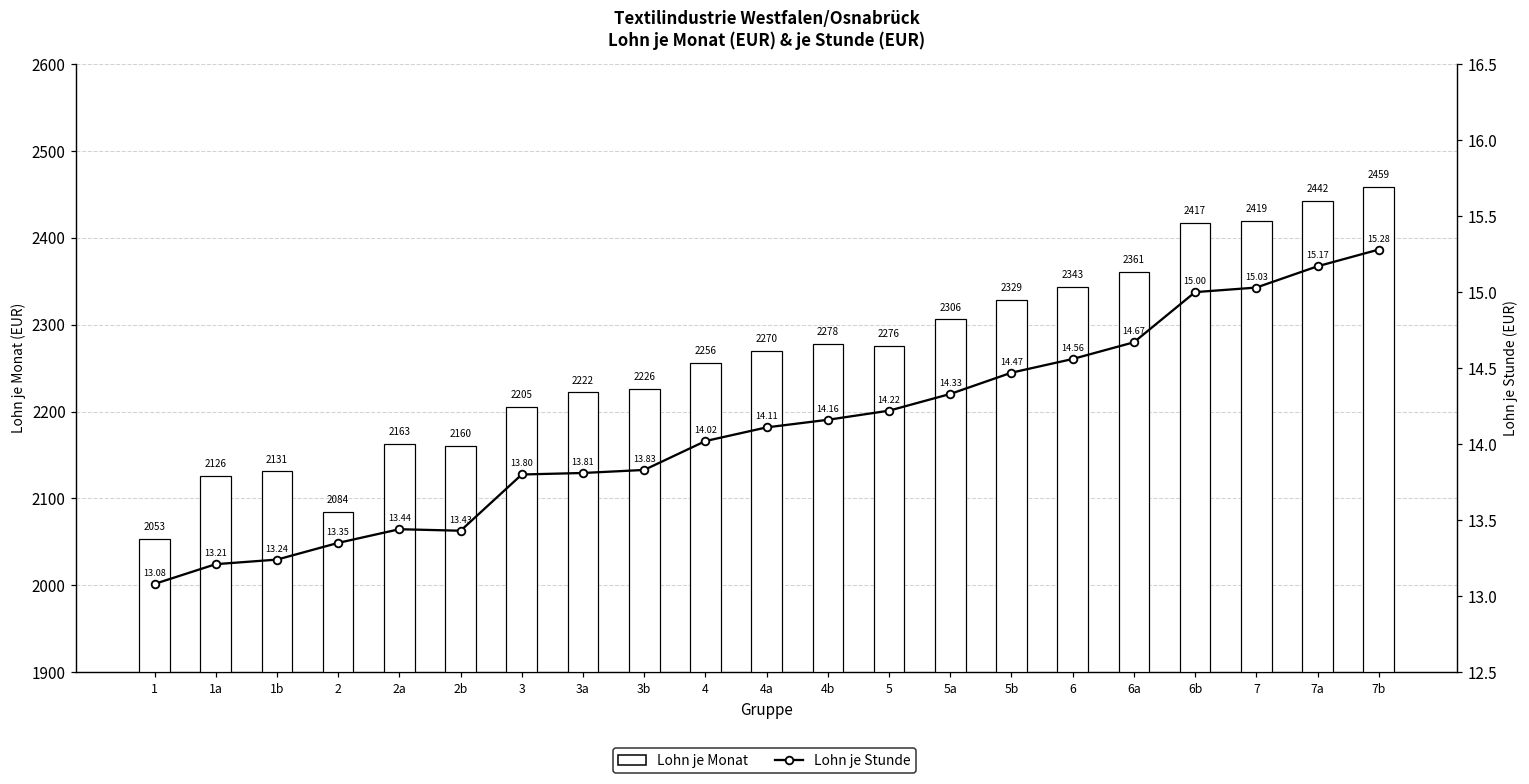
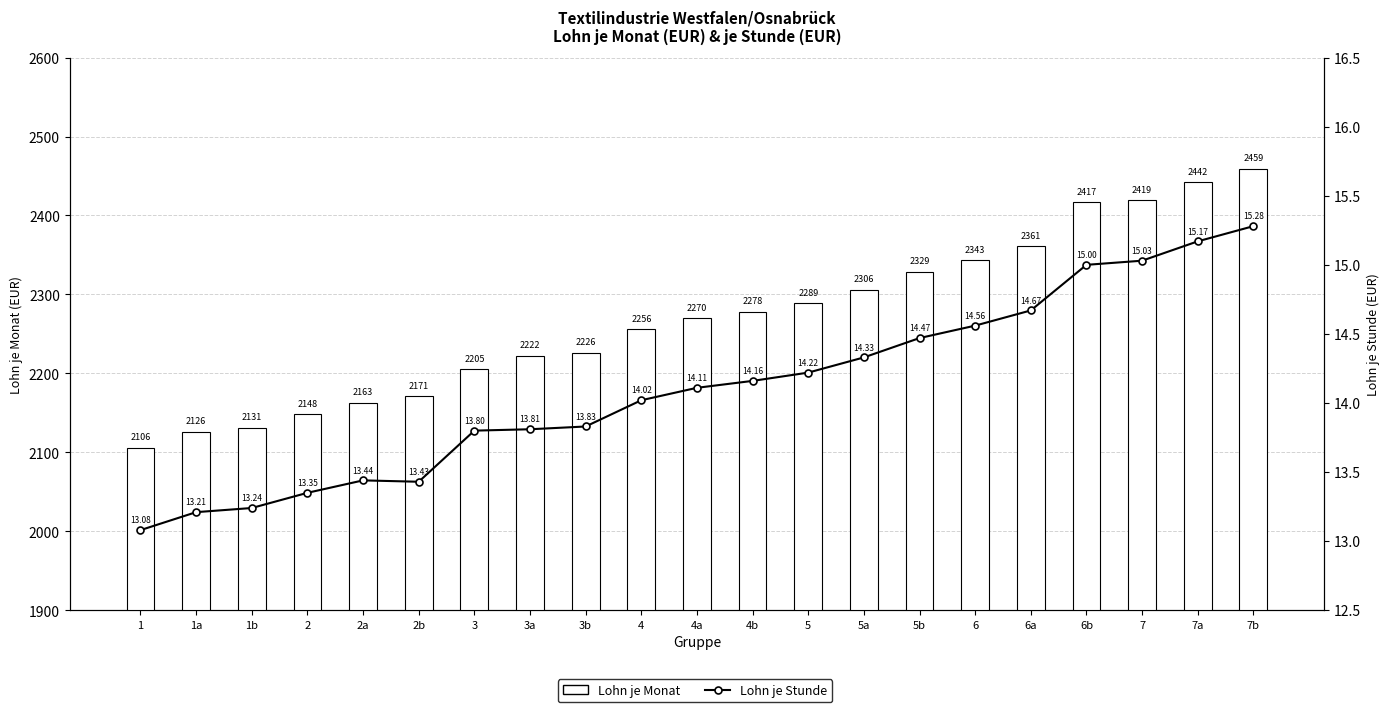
  {
    "Lohn je Monat": {
-     "1": 2053,
+     "1": 2106,
      "1a": 2126,
      "1b": 2131,
-     "2": 2084,
+     "2": 2148,
      "2a": 2163,
-     "2b": 2160,
+     "2b": 2171,
      "3": 2205,
      "3a": 2222,
      "3b": 2226,
      "4": 2256,
      "4a": 2270,
      "4b": 2278,
-     "5": 2276,
+     "5": 2289,
      "5a": 2306,
      "5b": 2329,
      "6": 2343,
      "6a": 2361,
      "6b": 2417,
      "7": 2419,
      "7a": 2442,
      "7b": 2459
    },
    "Lohn je Stunde": {
      "1": 13.08,
      "1a": 13.21,
      "1b": 13.24,
      "2": 13.35,
      "2a": 13.44,
      "2b": 13.43,
      "3": 13.80,
      "3a": 13.81,
      "3b": 13.83,
      "4": 14.02,
      "4a": 14.11,
      "4b": 14.16,
      "5": 14.22,
      "5a": 14.33,
      "5b": 14.47,
      "6": 14.56,
      "6a": 14.67,
      "6b": 15.00,
      "7": 15.03,
      "7a": 15.17,
      "7b": 15.28
    }
  }
